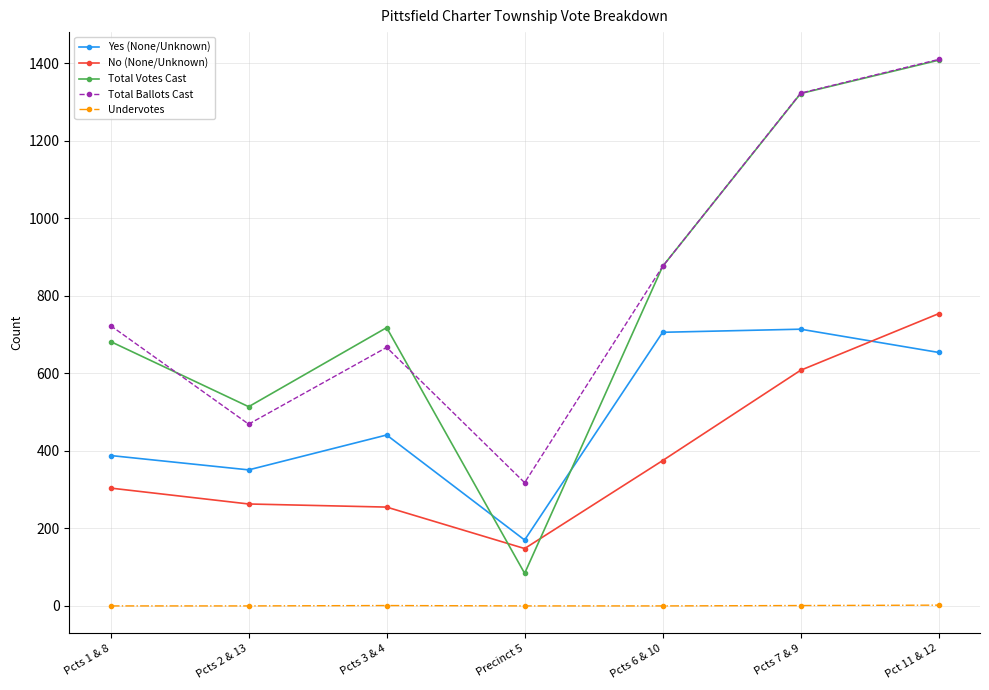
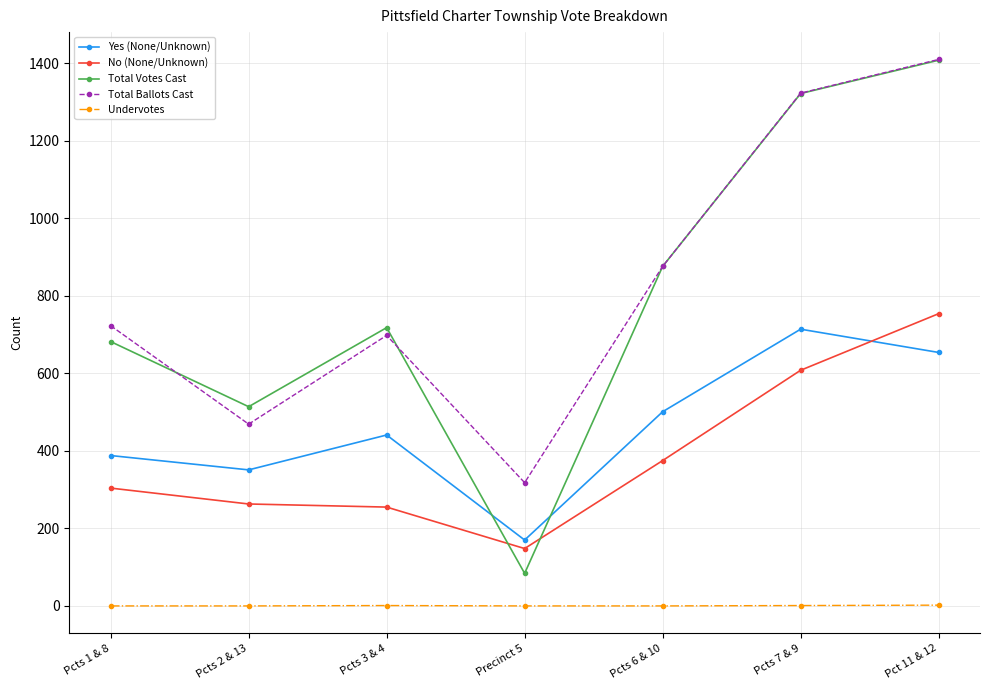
  {
    "Yes (None/Unknown)": {
      "Pcts 1 & 8": 390,
      "Pcts 2 & 13": 350,
      "Pcts 3 & 4": 440,
      "Precinct 5": 170,
-     "Pcts 6 & 10": 710,
+     "Pcts 6 & 10": 500,
      "Pcts 7 & 9": 710,
      "Pct 11 & 12": 650
    },
    "No (None/Unknown)": {
      "Pcts 1 & 8": 300,
      "Pcts 2 & 13": 260,
      "Pcts 3 & 4": 260,
      "Precinct 5": 150,
      "Pcts 6 & 10": 380,
      "Pcts 7 & 9": 610,
      "Pct 11 & 12": 750
    },
    "Total Votes Cast": {
      "Pcts 1 & 8": 680,
      "Pcts 2 & 13": 510,
      "Pcts 3 & 4": 720,
      "Precinct 5": 80
    },
    "Total Ballots Cast": {
      "Pcts 1 & 8": 720,
      "Pcts 2 & 13": 470,
-     "Pcts 3 & 4": 670,
+     "Pcts 3 & 4": 700,
      "Precinct 5": 320
    },
    "Undervotes": {
      "Pcts 1 & 8": 0,
      "Pcts 2 & 13": 0,
      "Pcts 3 & 4": 0,
      "Precinct 5": 0,
      "Pcts 6 & 10": 0,
      "Pcts 7 & 9": 0,
      "Pct 11 & 12": 0
    }
  }
